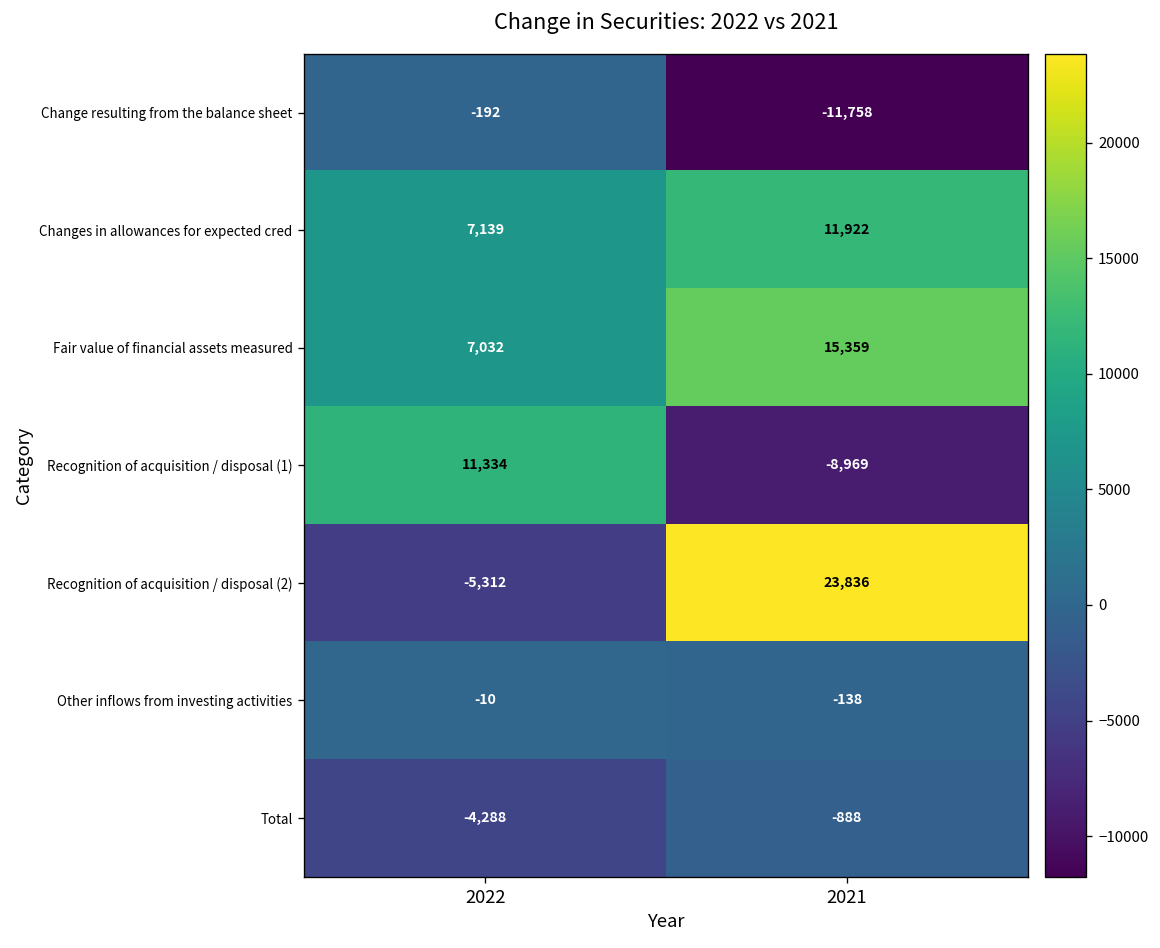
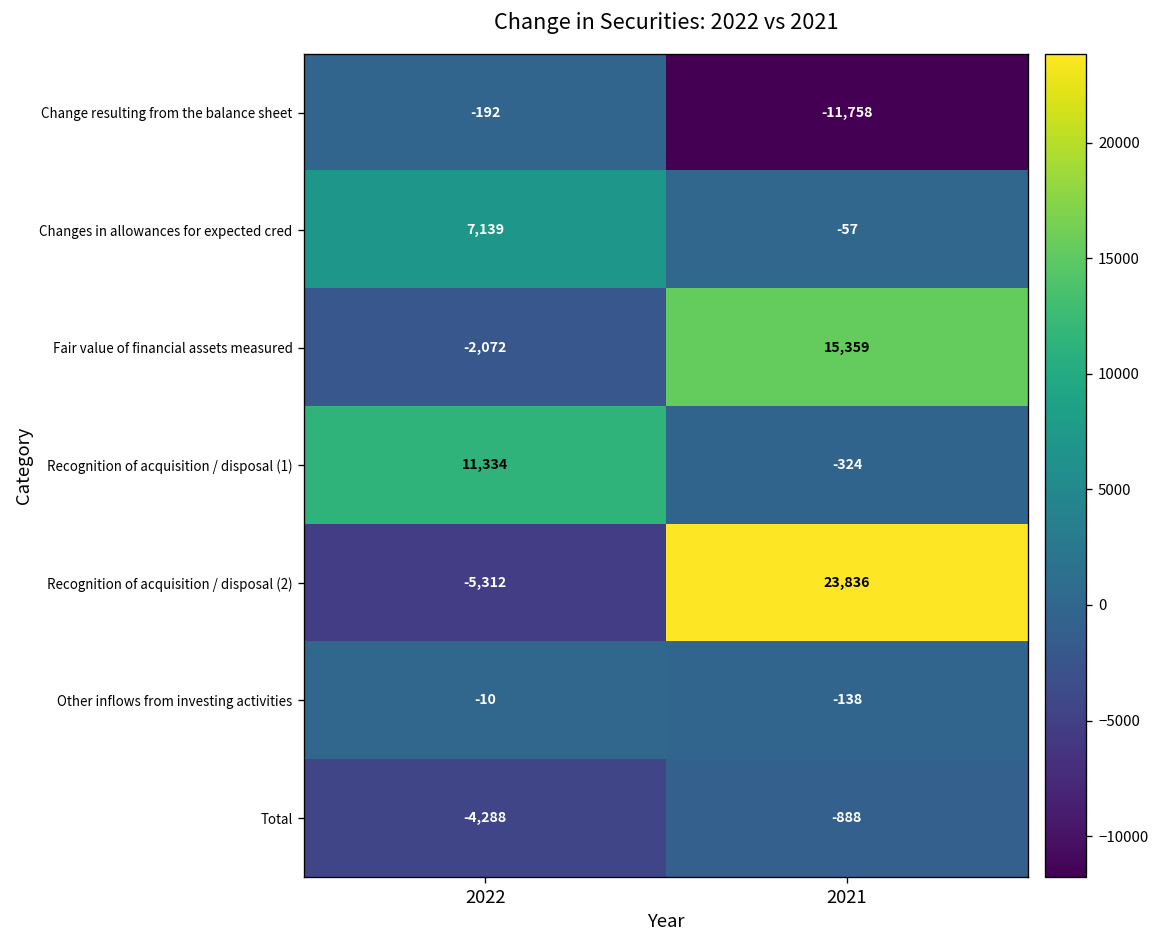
  {
    "Change resulting from the balance sheet": {
      "2022": "-192",
      "2021": "-11,758"
    },
    "Changes in allowances for expected cred": {
      "2022": "7,139",
-     "2021": "11,922"
+     "2021": "-57"
    },
    "Fair value of financial assets measured": {
-     "2022": "7,032",
+     "2022": "-2,072",
      "2021": "15,359"
    },
    "Recognition of acquisition / disposal (1)": {
      "2022": "11,334",
-     "2021": "-8,969"
+     "2021": "-324"
    },
    "Recognition of acquisition / disposal (2)": {
      "2022": "-5,312",
      "2021": "23,836"
    },
    "Other inflows from investing activities": {
      "2022": "-10",
      "2021": "-138"
    },
    "Total": {
      "2022": "-4,288",
      "2021": "-888"
    }
  }
